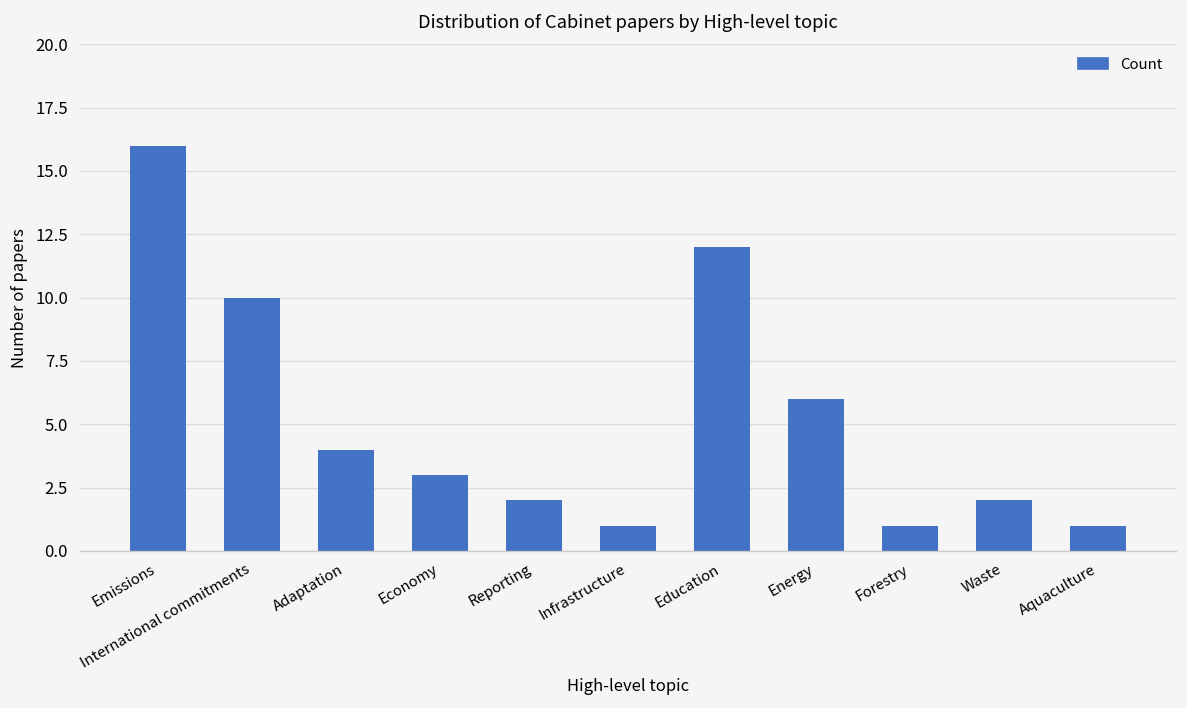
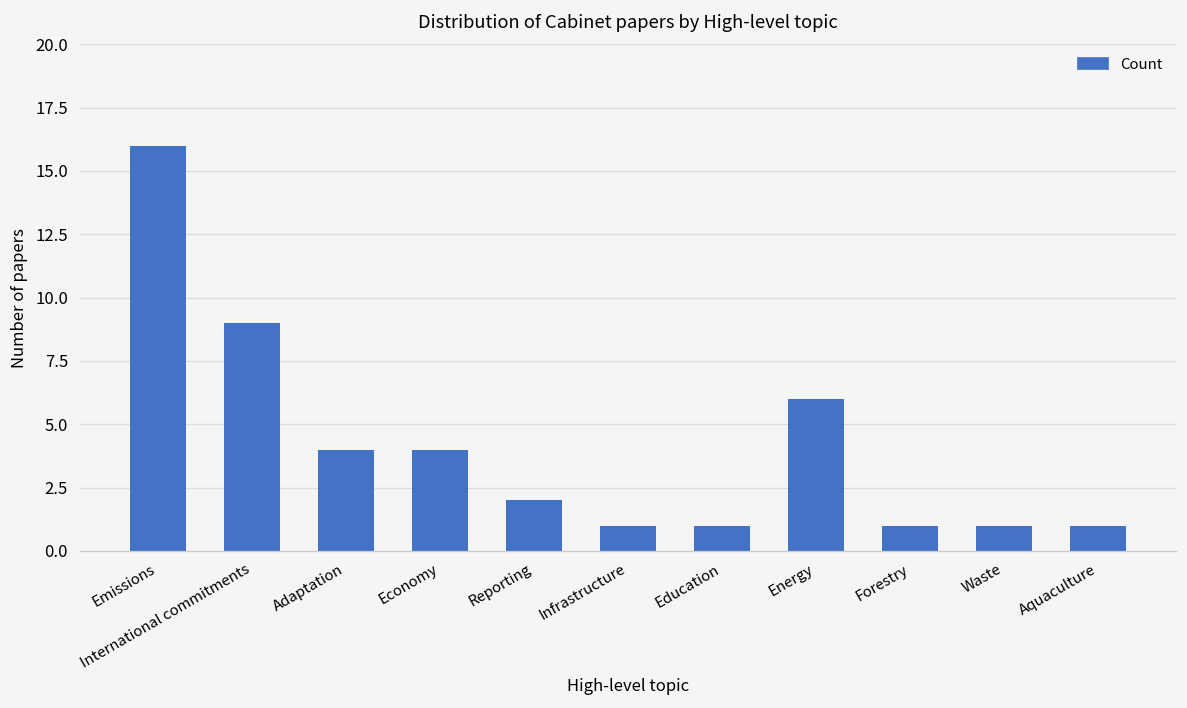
  {
    "Emissions": 16,
-   "International commitments": 10,
+   "International commitments": 9,
    "Adaptation": 4,
-   "Economy": 3,
+   "Economy": 4,
    "Reporting": 2,
    "Infrastructure": 1,
-   "Education": 12,
+   "Education": 1,
    "Energy": 6,
    "Forestry": 1,
-   "Waste": 2,
+   "Waste": 1,
    "Aquaculture": 1
  }
